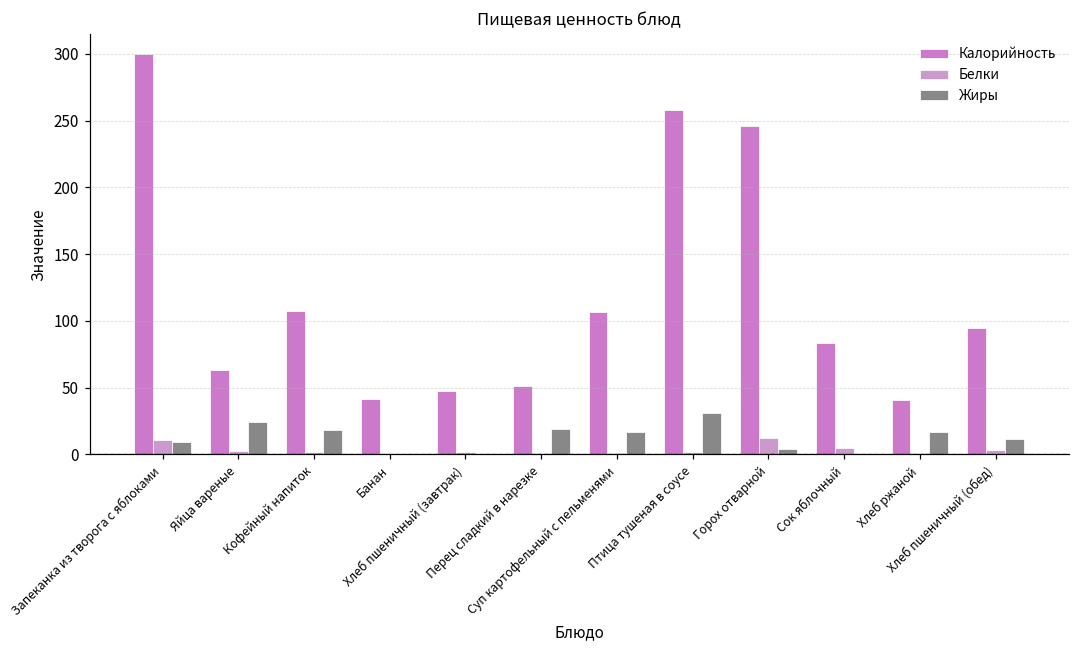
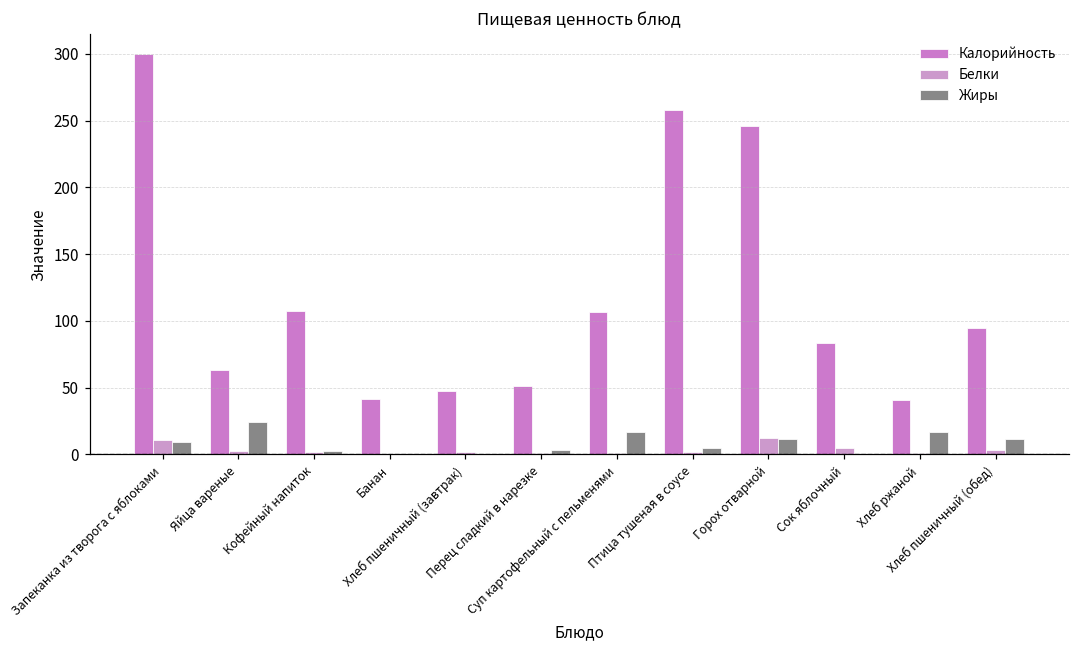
  {
    "Жиры": {
      "Запеканка из творога с яблоками": 9,
      "Яйца вареные": 24,
-     "Кофейный напиток": 18,
-     "Перец сладкий в нарезке": 19,
+     "Кофейный напиток": 2,
+     "Перец сладкий в нарезке": 3,
      "Суп картофельный с пельменями": 17,
-     "Птица тушеная в соусе": 31,
-     "Горох отварной": 4,
+     "Птица тушеная в соусе": 5,
+     "Горох отварной": 11,
      "Хлеб ржаной": 17,
      "Хлеб пшеничный (обед)": 11
    }
  }
